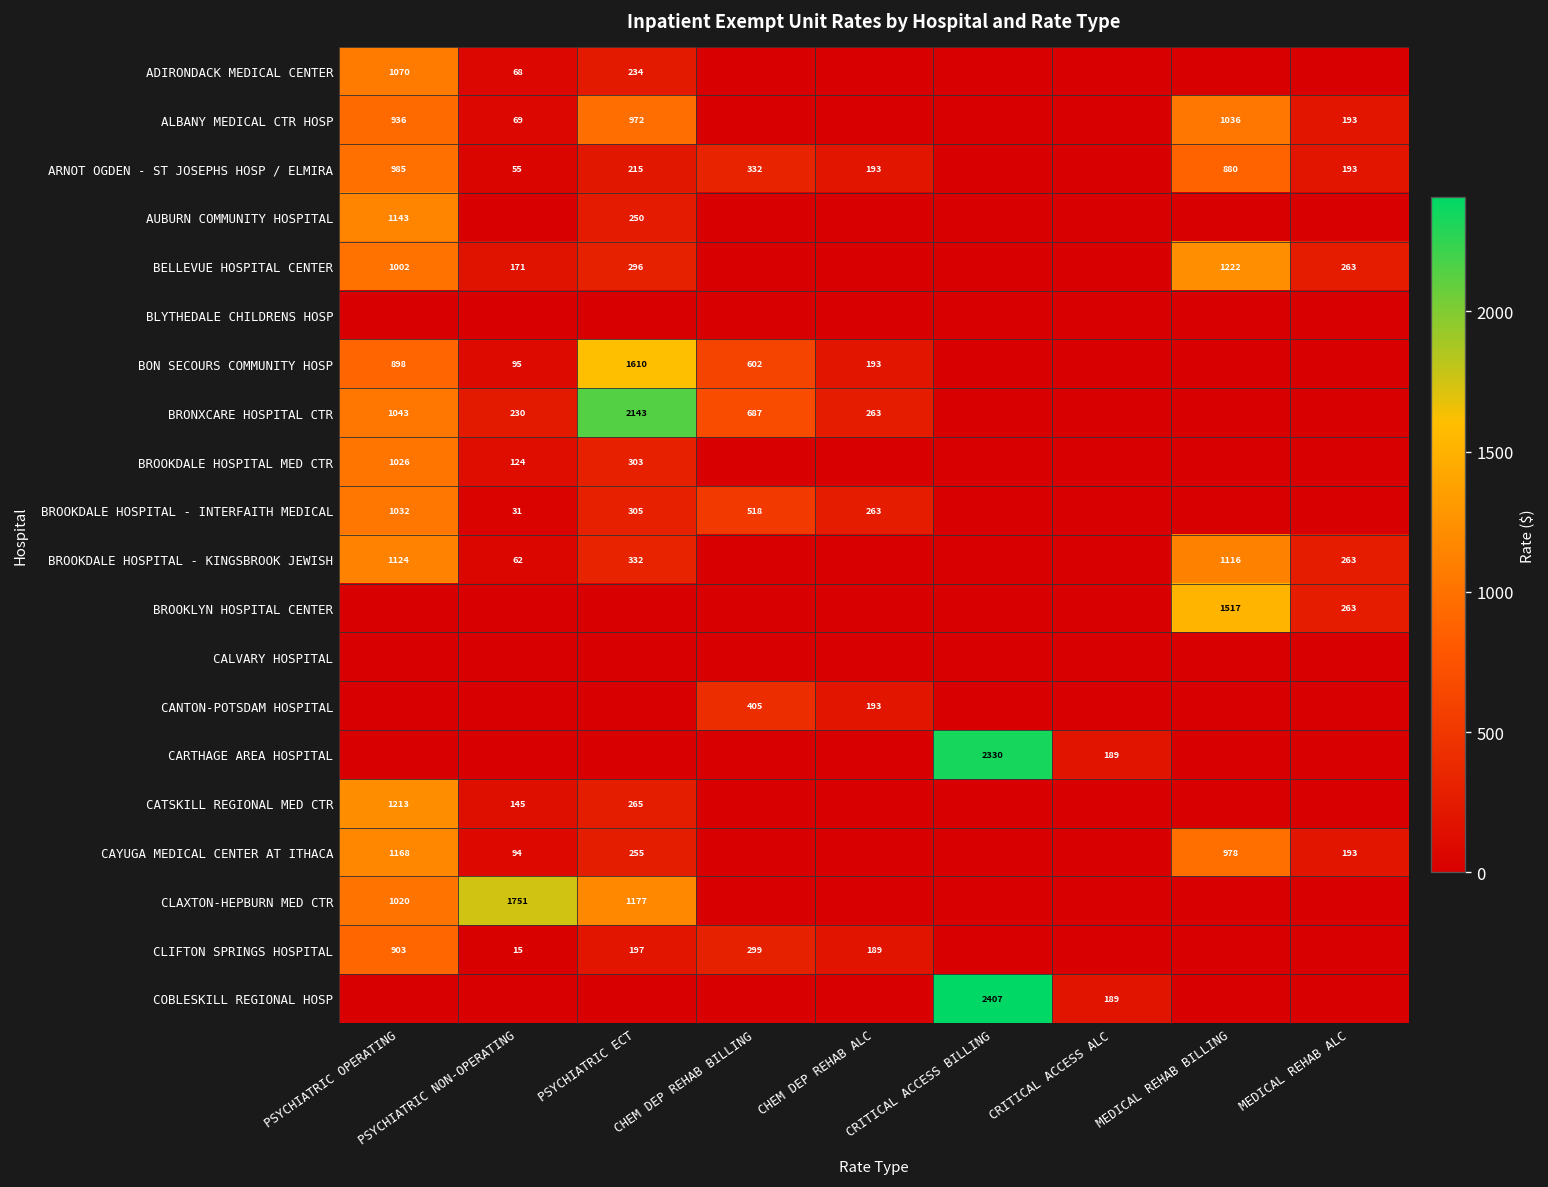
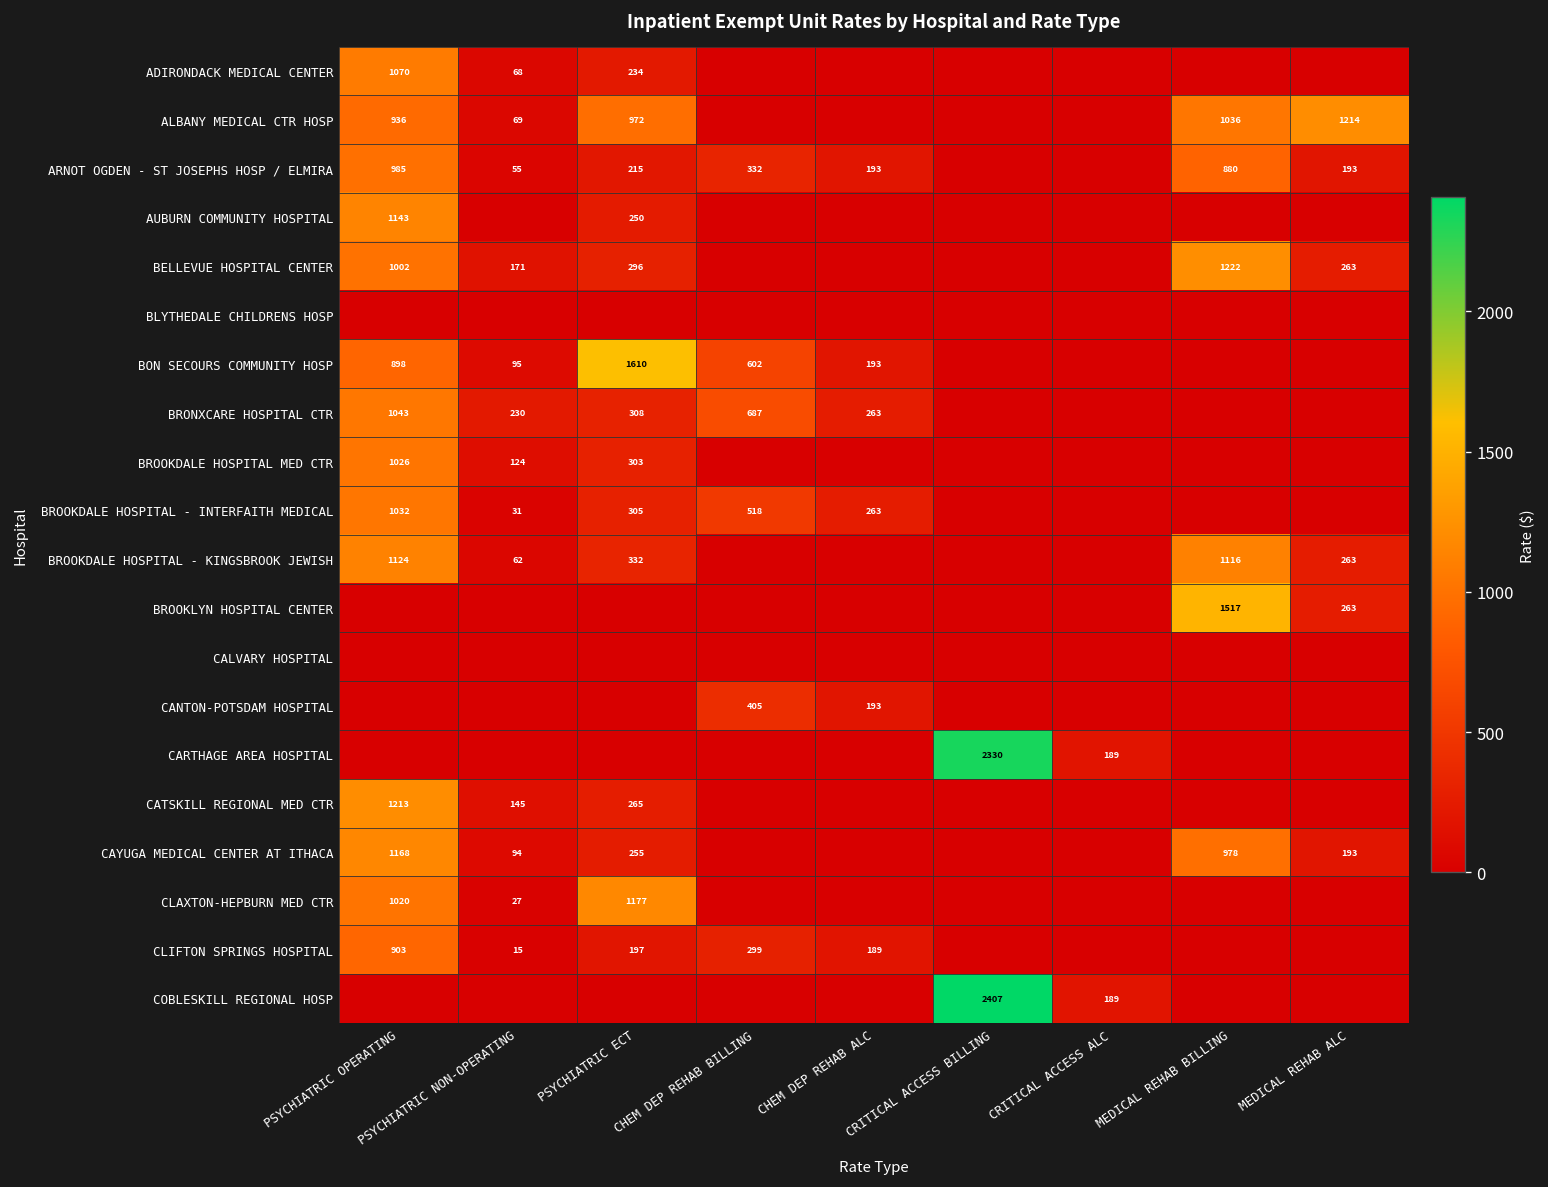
  {
    "ADIRONDACK MEDICAL CENTER": {
      "PSYCHIATRIC OPERATING": 1070,
      "PSYCHIATRIC NON-OPERATING": 68,
      "PSYCHIATRIC ECT": 234
    },
    "ALBANY MEDICAL CTR HOSP": {
      "PSYCHIATRIC OPERATING": 936,
      "PSYCHIATRIC NON-OPERATING": 69,
      "PSYCHIATRIC ECT": 972,
      "MEDICAL REHAB BILLING": 1036,
-     "MEDICAL REHAB ALC": 193
+     "MEDICAL REHAB ALC": 1214
    },
    "ARNOT OGDEN - ST JOSEPHS HOSP / ELMIRA": {
      "PSYCHIATRIC OPERATING": 985,
      "PSYCHIATRIC NON-OPERATING": 55,
      "PSYCHIATRIC ECT": 215,
      "CHEM DEP REHAB BILLING": 332,
      "CHEM DEP REHAB ALC": 193,
      "MEDICAL REHAB BILLING": 880,
      "MEDICAL REHAB ALC": 193
    },
    "AUBURN COMMUNITY HOSPITAL": {
      "PSYCHIATRIC OPERATING": 1143,
      "PSYCHIATRIC ECT": 250
    },
    "BELLEVUE HOSPITAL CENTER": {
      "PSYCHIATRIC OPERATING": 1002,
      "PSYCHIATRIC NON-OPERATING": 171,
      "PSYCHIATRIC ECT": 296,
      "MEDICAL REHAB BILLING": 1222,
      "MEDICAL REHAB ALC": 263
    },
    "BON SECOURS COMMUNITY HOSP": {
      "PSYCHIATRIC OPERATING": 898,
      "PSYCHIATRIC NON-OPERATING": 95,
      "PSYCHIATRIC ECT": 1610,
      "CHEM DEP REHAB BILLING": 602,
      "CHEM DEP REHAB ALC": 193
    },
    "BRONXCARE HOSPITAL CTR": {
      "PSYCHIATRIC OPERATING": 1043,
      "PSYCHIATRIC NON-OPERATING": 230,
-     "PSYCHIATRIC ECT": 2143,
+     "PSYCHIATRIC ECT": 308,
      "CHEM DEP REHAB BILLING": 687,
      "CHEM DEP REHAB ALC": 263
    },
    "BROOKDALE HOSPITAL MED CTR": {
      "PSYCHIATRIC OPERATING": 1026,
      "PSYCHIATRIC NON-OPERATING": 124,
      "PSYCHIATRIC ECT": 303
    },
    "BROOKDALE HOSPITAL - INTERFAITH MEDICAL": {
      "PSYCHIATRIC OPERATING": 1032,
      "PSYCHIATRIC NON-OPERATING": 31,
      "PSYCHIATRIC ECT": 305,
      "CHEM DEP REHAB BILLING": 518,
      "CHEM DEP REHAB ALC": 263
    },
    "BROOKDALE HOSPITAL - KINGSBROOK JEWISH": {
      "PSYCHIATRIC OPERATING": 1124,
      "PSYCHIATRIC NON-OPERATING": 62,
      "PSYCHIATRIC ECT": 332,
      "MEDICAL REHAB BILLING": 1116,
      "MEDICAL REHAB ALC": 263
    },
    "BROOKLYN HOSPITAL CENTER": {
      "MEDICAL REHAB BILLING": 1517,
      "MEDICAL REHAB ALC": 263
    },
    "CANTON-POTSDAM HOSPITAL": {
      "CHEM DEP REHAB BILLING": 405,
      "CHEM DEP REHAB ALC": 193
    },
    "CARTHAGE AREA HOSPITAL": {
      "CRITICAL ACCESS BILLING": 2330,
      "CRITICAL ACCESS ALC": 189
    },
    "CATSKILL REGIONAL MED CTR": {
      "PSYCHIATRIC OPERATING": 1213,
      "PSYCHIATRIC NON-OPERATING": 145,
      "PSYCHIATRIC ECT": 265
    },
    "CAYUGA MEDICAL CENTER AT ITHACA": {
      "PSYCHIATRIC OPERATING": 1168,
      "PSYCHIATRIC NON-OPERATING": 94,
      "PSYCHIATRIC ECT": 255,
      "MEDICAL REHAB BILLING": 978,
      "MEDICAL REHAB ALC": 193
    },
    "CLAXTON-HEPBURN MED CTR": {
      "PSYCHIATRIC OPERATING": 1020,
-     "PSYCHIATRIC NON-OPERATING": 1751,
+     "PSYCHIATRIC NON-OPERATING": 27,
      "PSYCHIATRIC ECT": 1177
    },
    "CLIFTON SPRINGS HOSPITAL": {
      "PSYCHIATRIC OPERATING": 903,
      "PSYCHIATRIC NON-OPERATING": 15,
      "PSYCHIATRIC ECT": 197,
      "CHEM DEP REHAB BILLING": 299,
      "CHEM DEP REHAB ALC": 189
    },
    "COBLESKILL REGIONAL HOSP": {
      "CRITICAL ACCESS BILLING": 2407,
      "CRITICAL ACCESS ALC": 189
    }
  }
